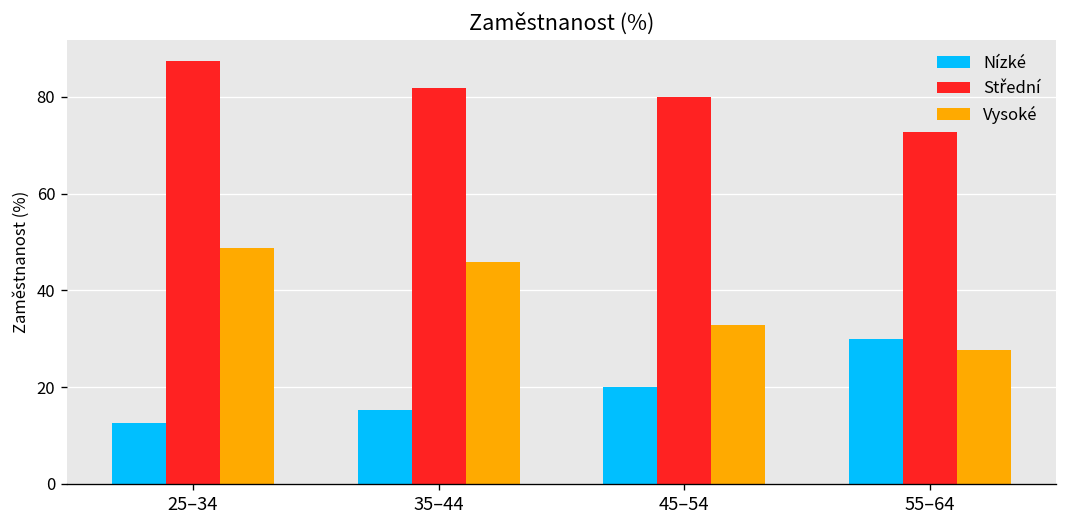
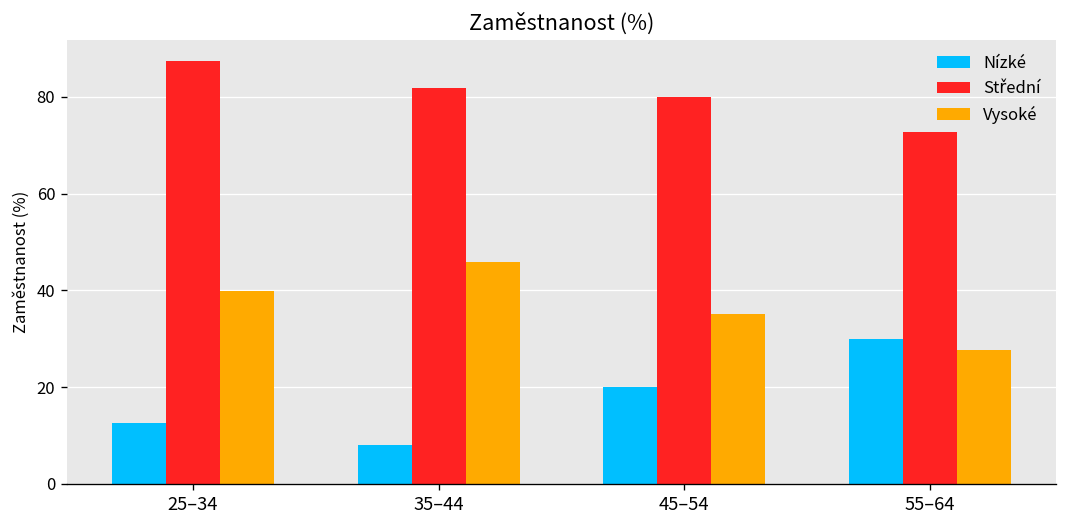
  {
    "Nízké": {
      "25–34": 13,
-     "35–44": 15,
+     "35–44": 8,
      "45–54": 20,
      "55–64": 30
    },
    "Střední": {
      "25–34": 87,
      "35–44": 82,
      "45–54": 80,
      "55–64": 73
    },
    "Vysoké": {
-     "25–34": 49,
+     "25–34": 40,
      "35–44": 46,
-     "45–54": 33,
+     "45–54": 35,
      "55–64": 28
    }
  }
